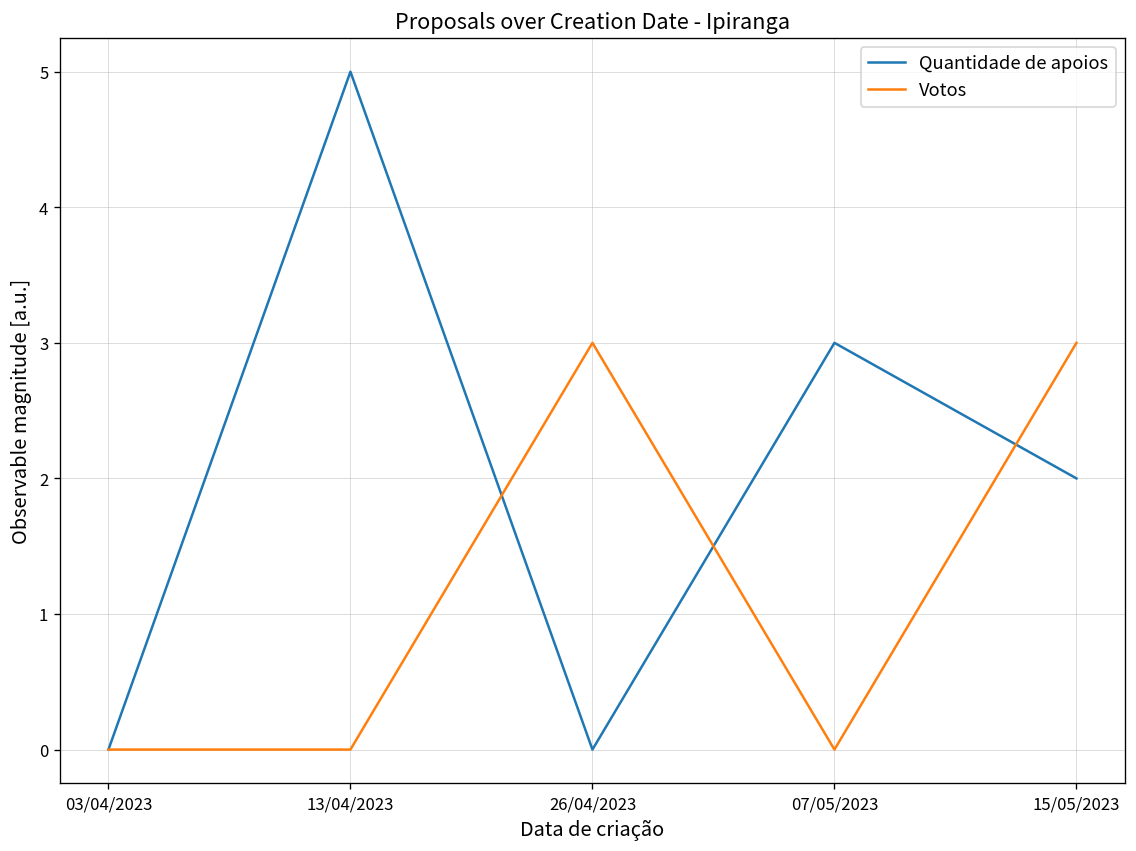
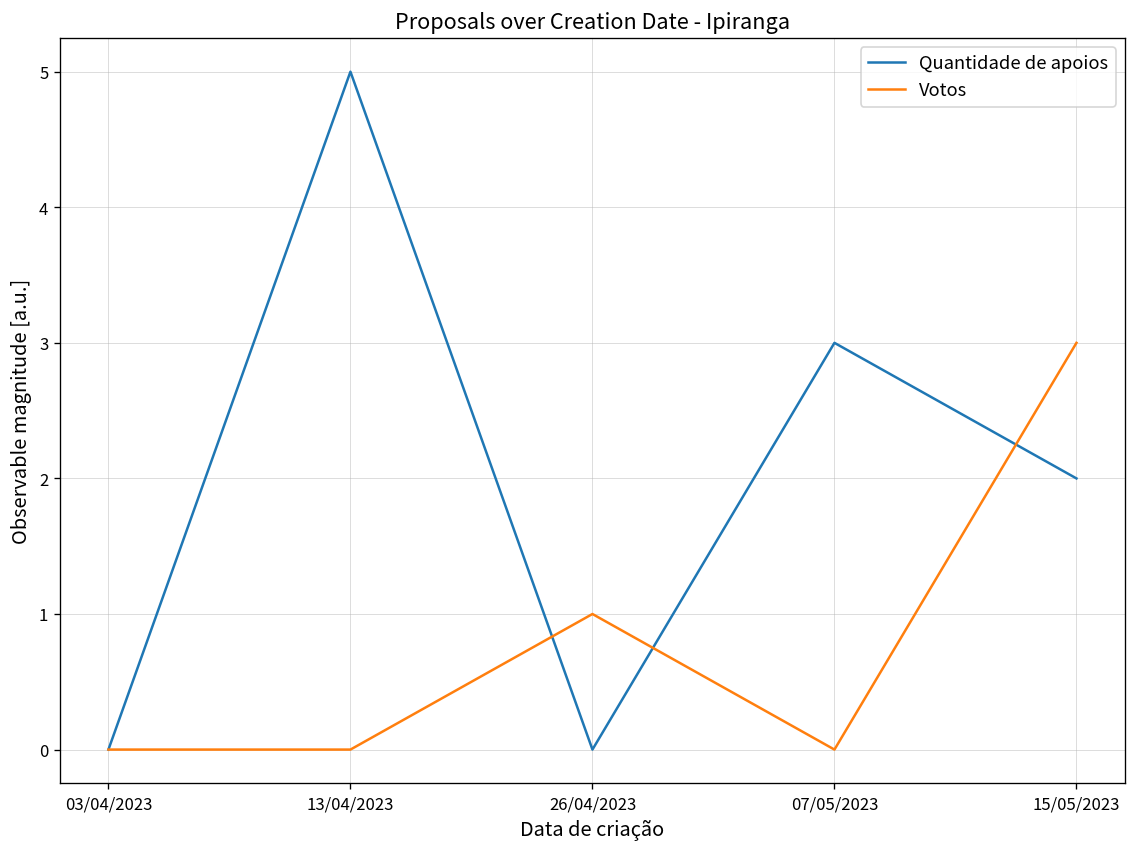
  {
    "Quantidade de apoios": {
      "13/04/2023": 5,
      "26/04/2023": 0,
      "07/05/2023": 3,
      "15/05/2023": 2
    },
    "Votos": {
      "13/04/2023": 0,
-     "26/04/2023": 3,
+     "26/04/2023": 1,
      "07/05/2023": 0,
      "15/05/2023": 3
    }
  }
